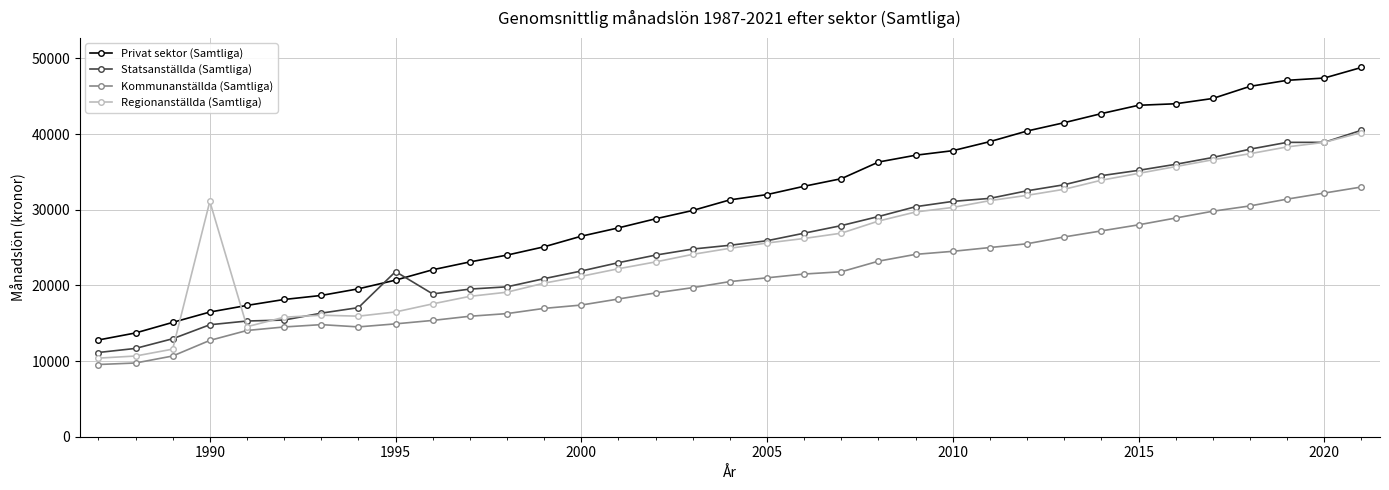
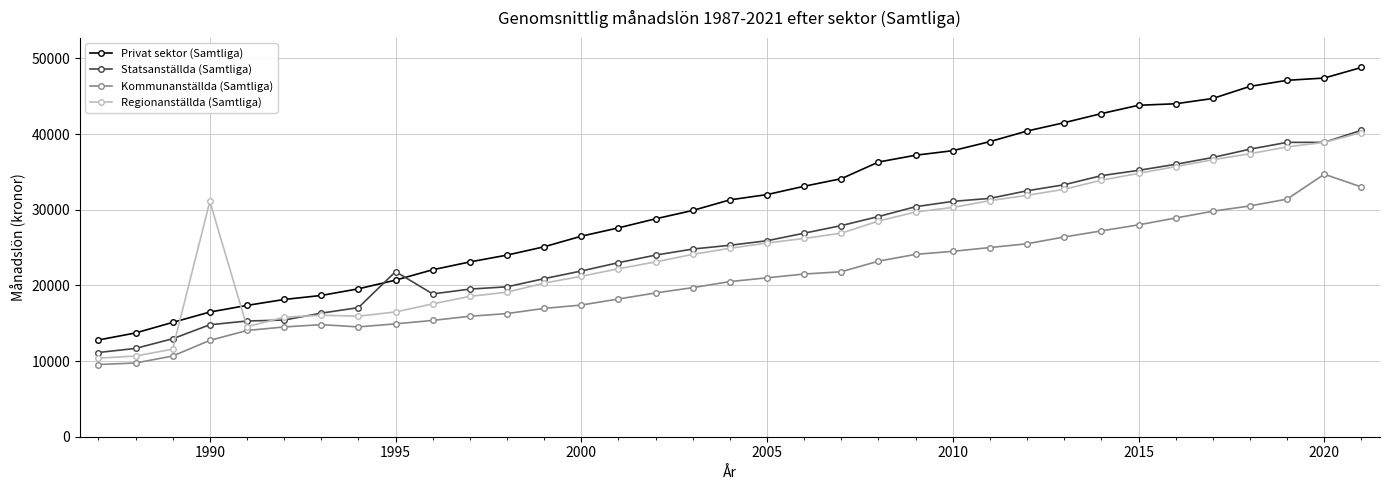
  {
    "Privat sektor (Samtliga)": {
      "1990": 16000,
      "1995": 21000,
      "2000": 27000,
      "2005": 32000,
      "2010": 38000,
      "2015": 44000,
      "2020": 47000
    },
    "Statsanställda (Samtliga)": {
      "1990": 15000,
      "1995": 22000,
      "2000": 22000,
      "2010": 31000,
      "2015": 35000
    },
    "Kommunanställda (Samtliga)": {
      "1990": 13000,
      "1995": 15000,
      "2000": 17000,
      "2005": 21000,
      "2010": 25000,
      "2015": 28000,
-     "2020": 32000
+     "2020": 35000
    },
    "Regionanställda (Samtliga)": {
      "1990": 31000,
      "1995": 16000,
      "2000": 21000,
      "2010": 30000,
      "2015": 35000
    }
  }
